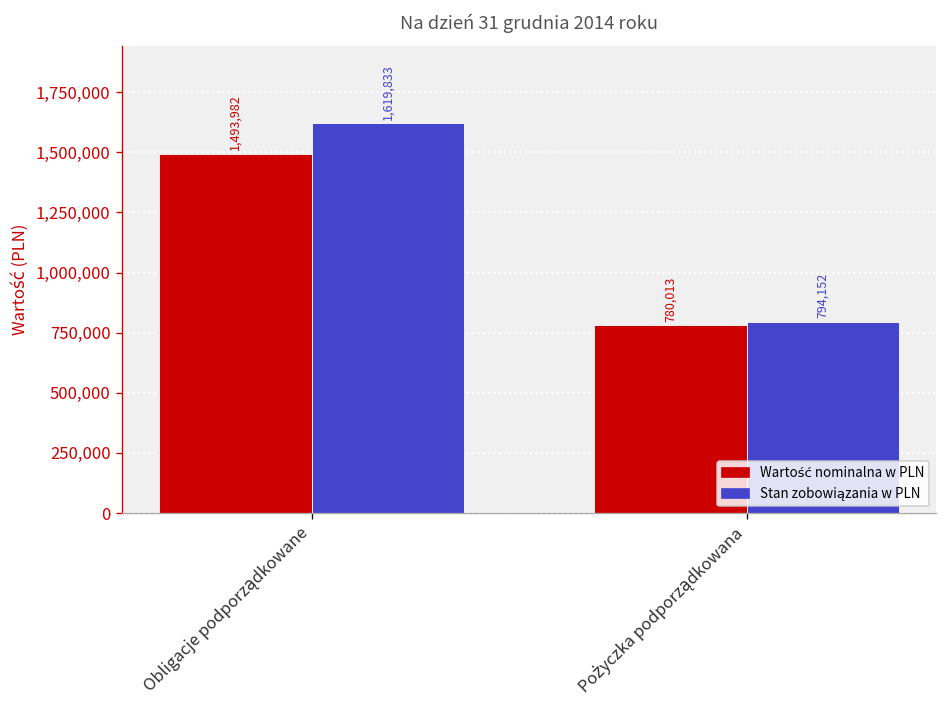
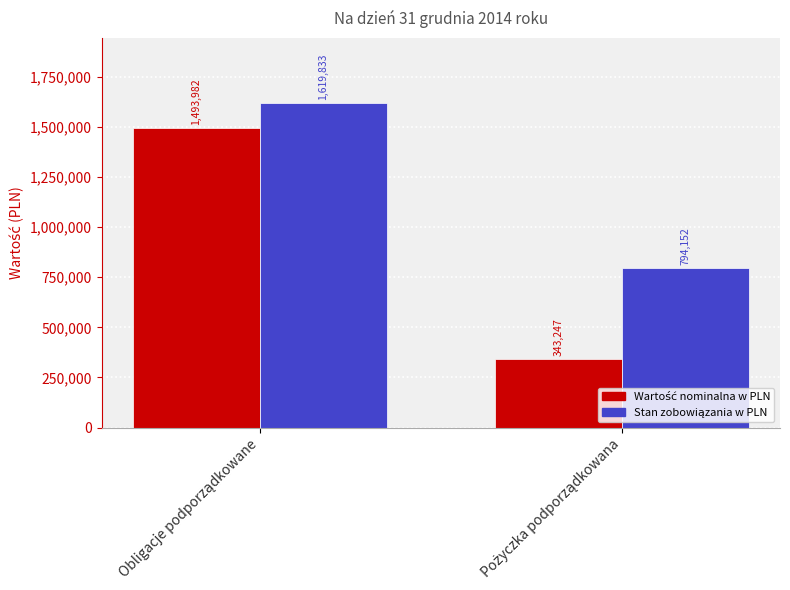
  {
    "Wartość nominalna w PLN": {
      "Obligacje podporządkowane": "1,493,982",
-     "Pożyczka podporządkowana": "780,013"
+     "Pożyczka podporządkowana": "343,247"
    },
    "Stan zobowiązania w PLN": {
      "Obligacje podporządkowane": "1,619,833",
      "Pożyczka podporządkowana": "794,152"
    }
  }
